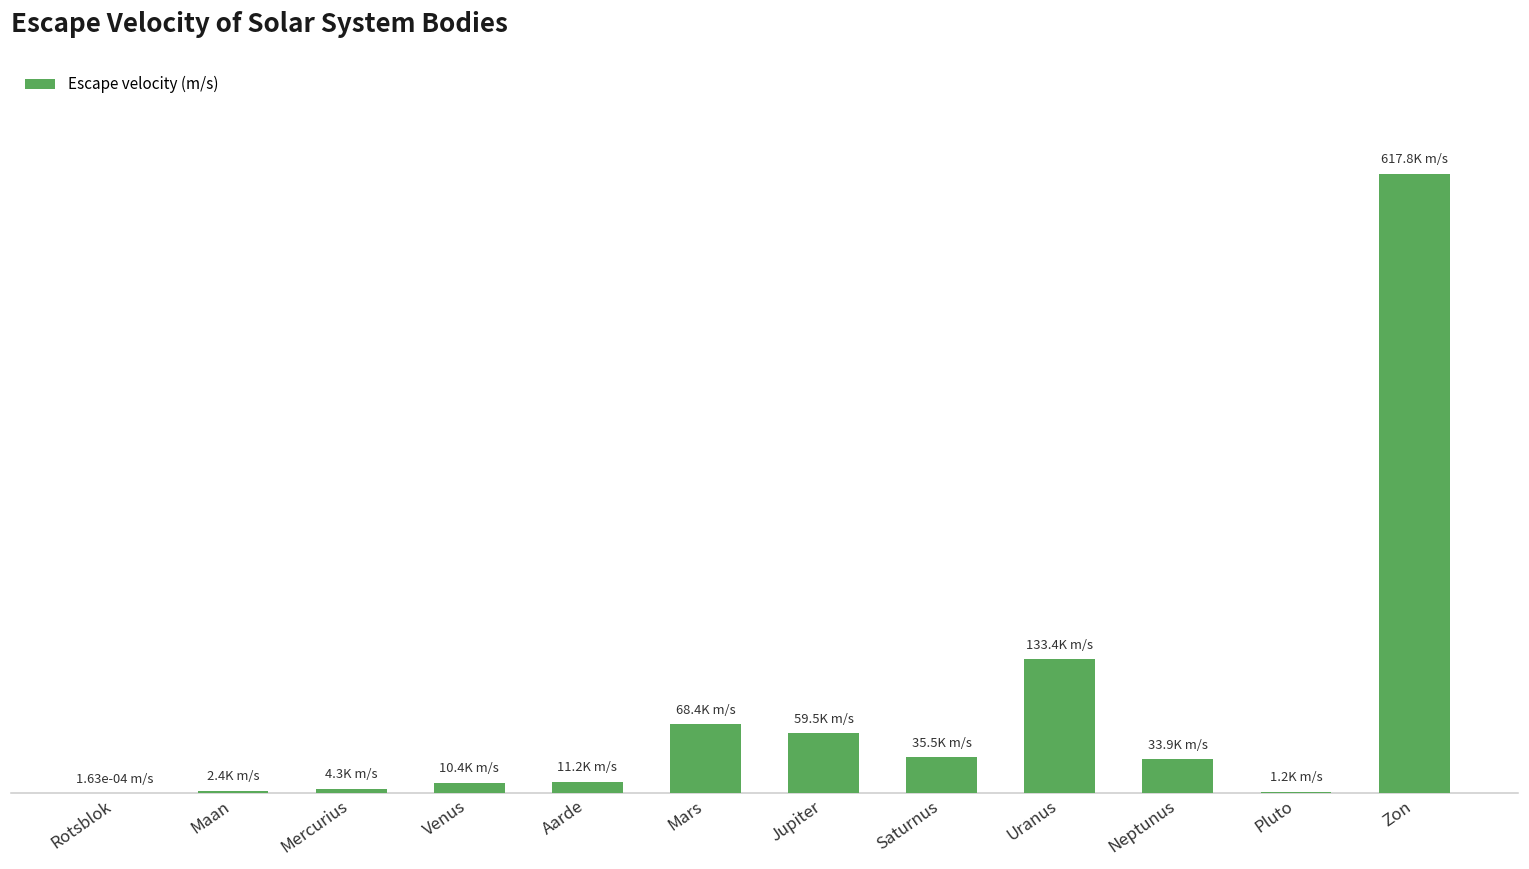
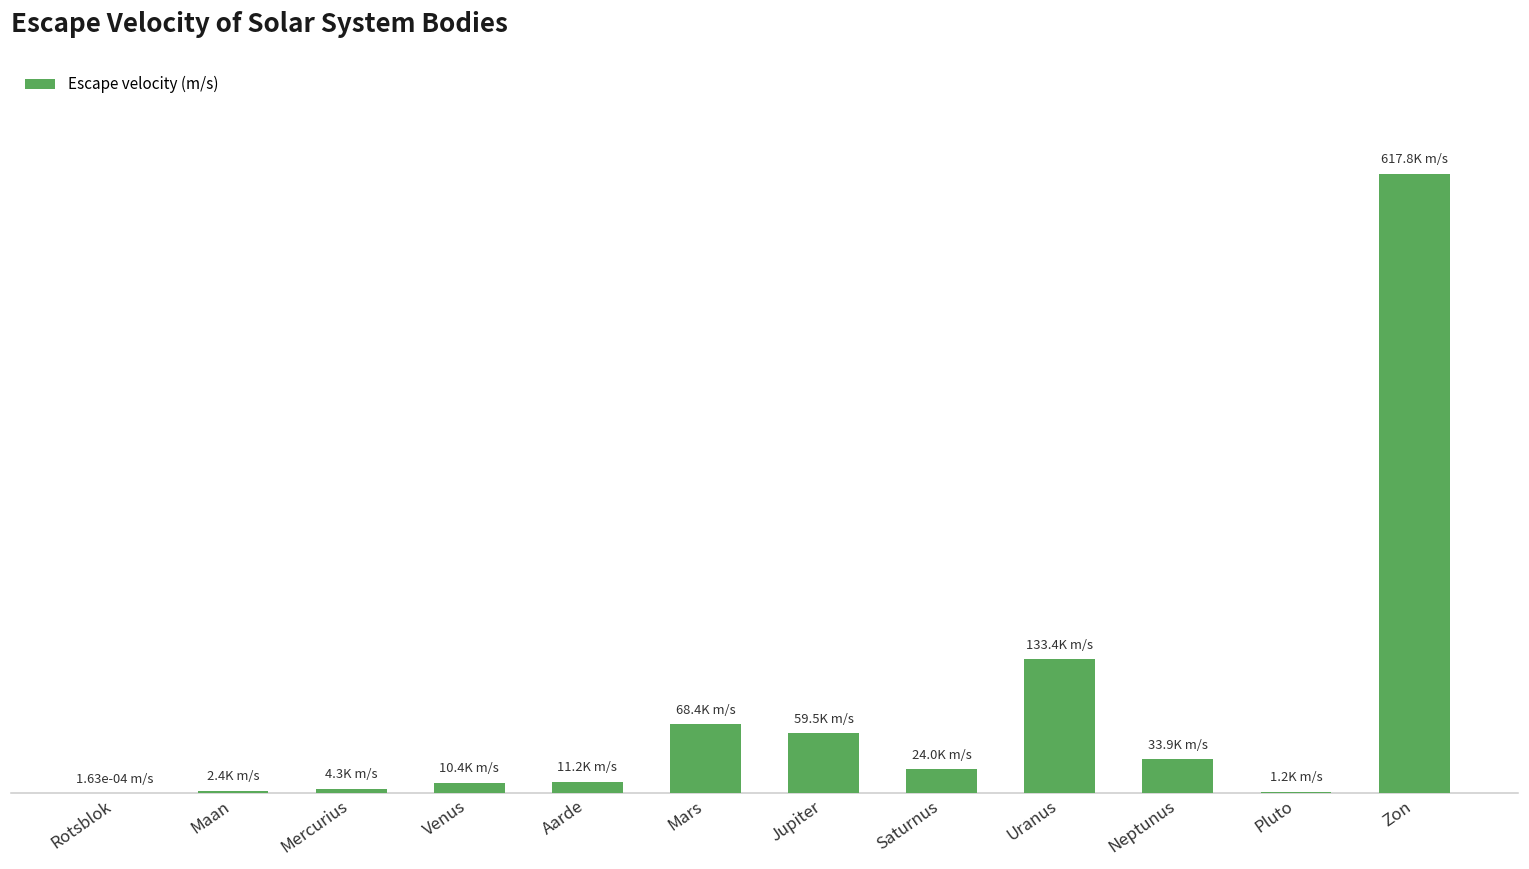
  {
    "Rotsblok": "1.63e-04",
    "Maan": "2.4K",
    "Mercurius": "4.3K",
    "Venus": "10.4K",
    "Aarde": "11.2K",
    "Mars": "68.4K",
    "Jupiter": "59.5K",
-   "Saturnus": "35.5K",
+   "Saturnus": "24.0K",
    "Uranus": "133.4K",
    "Neptunus": "33.9K",
    "Pluto": "1.2K",
    "Zon": "617.8K"
  }
